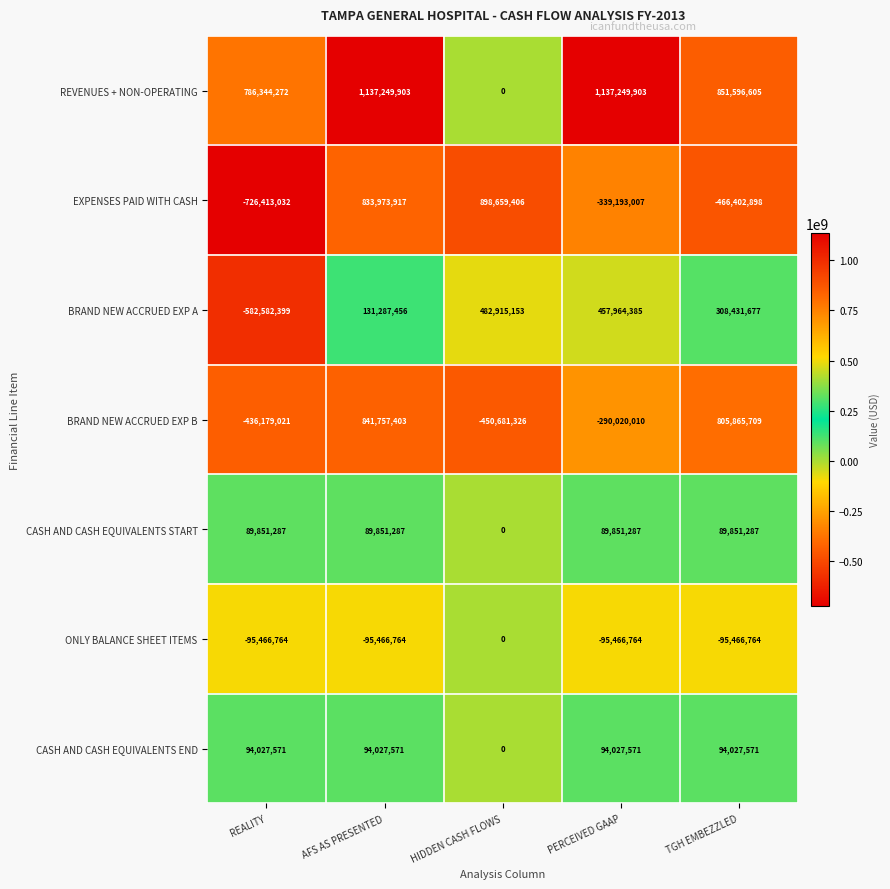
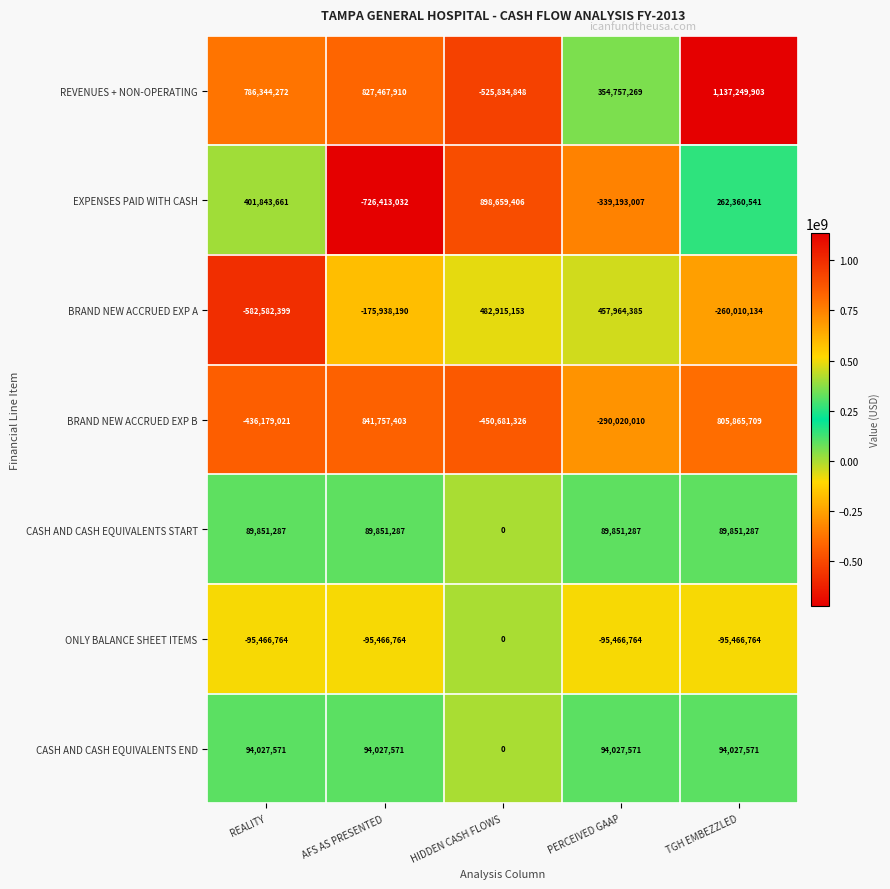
  {
    "REVENUES + NON-OPERATING": {
      "REALITY": "786,344,272",
-     "AFS AS PRESENTED": "1,137,249,903",
-     "HIDDEN CASH FLOWS": "0",
-     "PERCEIVED GAAP": "1,137,249,903",
-     "TGH EMBEZZLED": "851,596,605"
+     "AFS AS PRESENTED": "827,467,910",
+     "HIDDEN CASH FLOWS": "-525,834,848",
+     "PERCEIVED GAAP": "354,757,269",
+     "TGH EMBEZZLED": "1,137,249,903"
    },
    "EXPENSES PAID WITH CASH": {
-     "REALITY": "-726,413,032",
-     "AFS AS PRESENTED": "833,973,917",
+     "REALITY": "401,843,661",
+     "AFS AS PRESENTED": "-726,413,032",
      "HIDDEN CASH FLOWS": "898,659,406",
      "PERCEIVED GAAP": "-339,193,007",
-     "TGH EMBEZZLED": "-466,402,898"
+     "TGH EMBEZZLED": "262,360,541"
    },
    "BRAND NEW ACCRUED EXP A": {
      "REALITY": "-582,582,399",
-     "AFS AS PRESENTED": "131,287,456",
+     "AFS AS PRESENTED": "-175,938,190",
      "HIDDEN CASH FLOWS": "482,915,153",
      "PERCEIVED GAAP": "457,964,385",
-     "TGH EMBEZZLED": "308,431,677"
+     "TGH EMBEZZLED": "-260,010,134"
    },
    "BRAND NEW ACCRUED EXP B": {
      "REALITY": "-436,179,021",
      "AFS AS PRESENTED": "841,757,403",
      "HIDDEN CASH FLOWS": "-450,681,326",
      "PERCEIVED GAAP": "-290,020,010",
      "TGH EMBEZZLED": "805,865,709"
    },
    "CASH AND CASH EQUIVALENTS START": {
      "REALITY": "89,851,287",
      "AFS AS PRESENTED": "89,851,287",
      "HIDDEN CASH FLOWS": "0",
      "PERCEIVED GAAP": "89,851,287",
      "TGH EMBEZZLED": "89,851,287"
    },
    "ONLY BALANCE SHEET ITEMS": {
      "REALITY": "-95,466,764",
      "AFS AS PRESENTED": "-95,466,764",
      "HIDDEN CASH FLOWS": "0",
      "PERCEIVED GAAP": "-95,466,764",
      "TGH EMBEZZLED": "-95,466,764"
    },
    "CASH AND CASH EQUIVALENTS END": {
      "REALITY": "94,027,571",
      "AFS AS PRESENTED": "94,027,571",
      "HIDDEN CASH FLOWS": "0",
      "PERCEIVED GAAP": "94,027,571",
      "TGH EMBEZZLED": "94,027,571"
    }
  }
